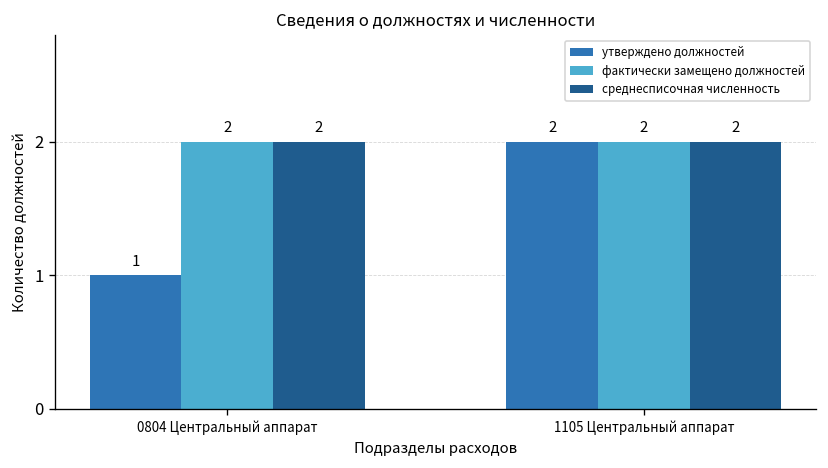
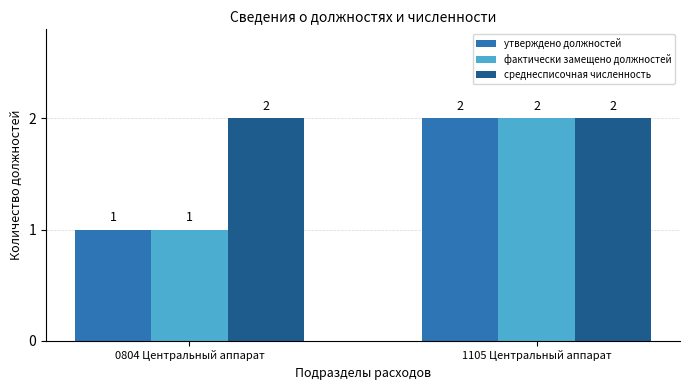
  {
    "фактически замещено должностей": {
-     "0804 Центральный аппарат": 2,
+     "0804 Центральный аппарат": 1,
      "1105 Центральный аппарат": 2
    }
  }
